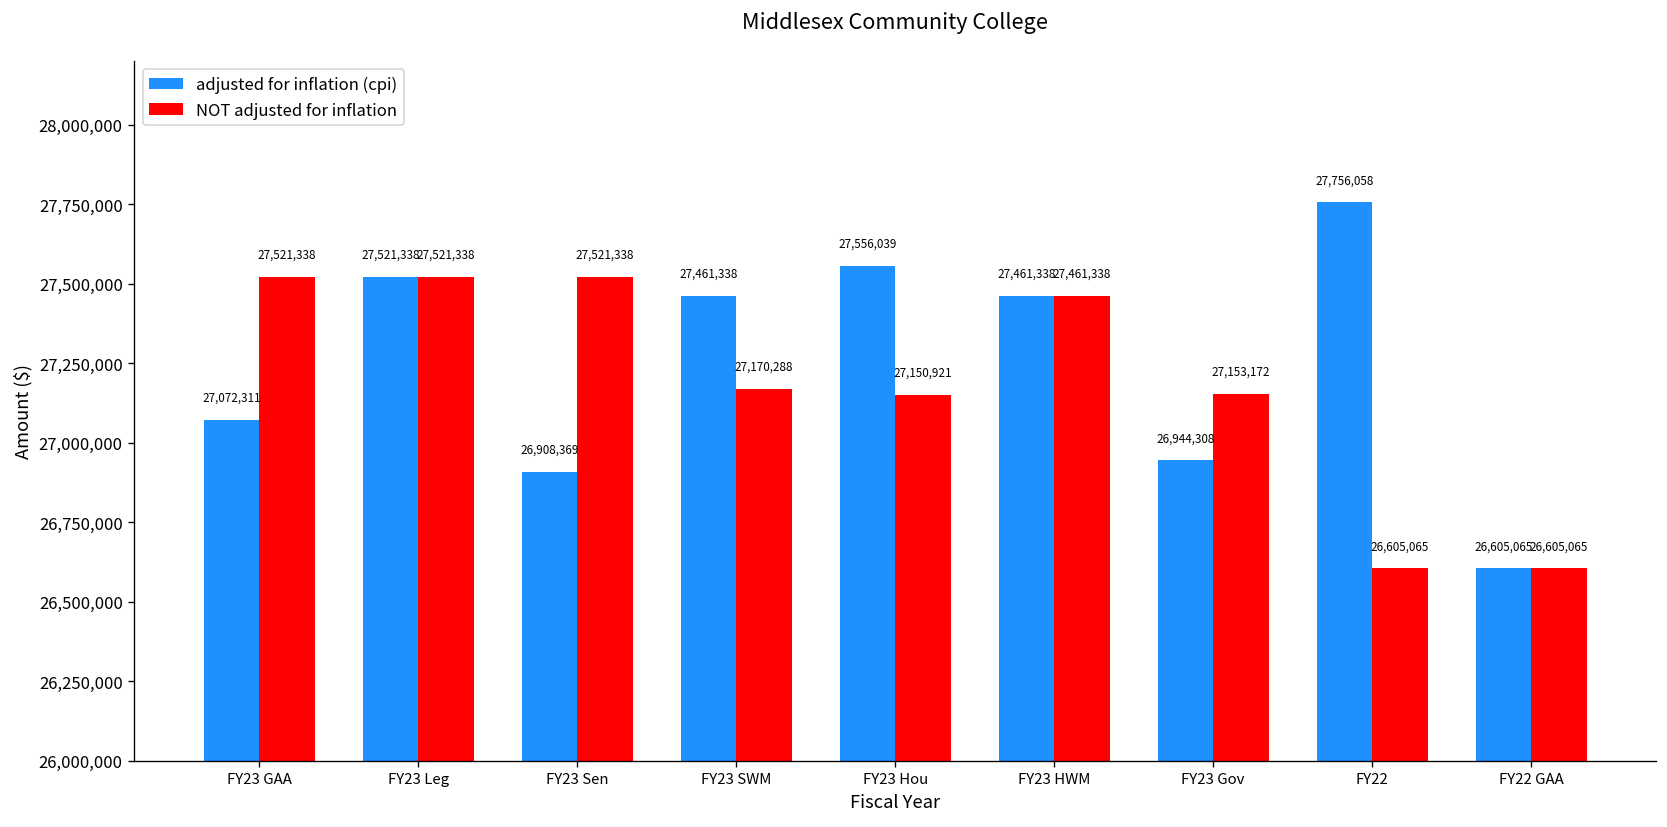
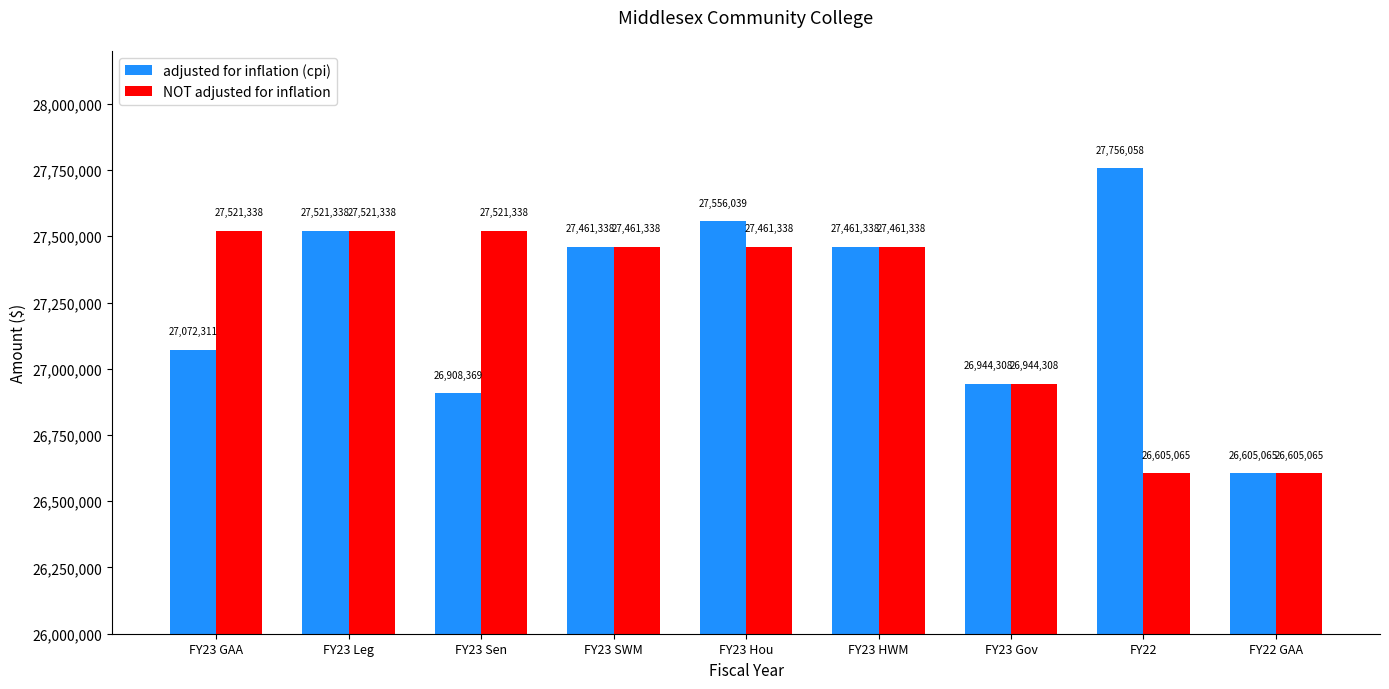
  {
    "adjusted for inflation (cpi)": {
      "FY23 GAA": "27,072,311",
      "FY23 Leg": "27,521,338",
      "FY23 Sen": "26,908,369",
      "FY23 SWM": "27,461,338",
      "FY23 Hou": "27,556,039",
      "FY23 HWM": "27,461,338",
      "FY23 Gov": "26,944,308",
      "FY22": "27,756,058",
      "FY22 GAA": "26,605,065"
    },
    "NOT adjusted for inflation": {
      "FY23 GAA": "27,521,338",
      "FY23 Leg": "27,521,338",
      "FY23 Sen": "27,521,338",
-     "FY23 SWM": "27,170,288",
-     "FY23 Hou": "27,150,921",
+     "FY23 SWM": "27,461,338",
+     "FY23 Hou": "27,461,338",
      "FY23 HWM": "27,461,338",
-     "FY23 Gov": "27,153,172",
+     "FY23 Gov": "26,944,308",
      "FY22": "26,605,065",
      "FY22 GAA": "26,605,065"
    }
  }
